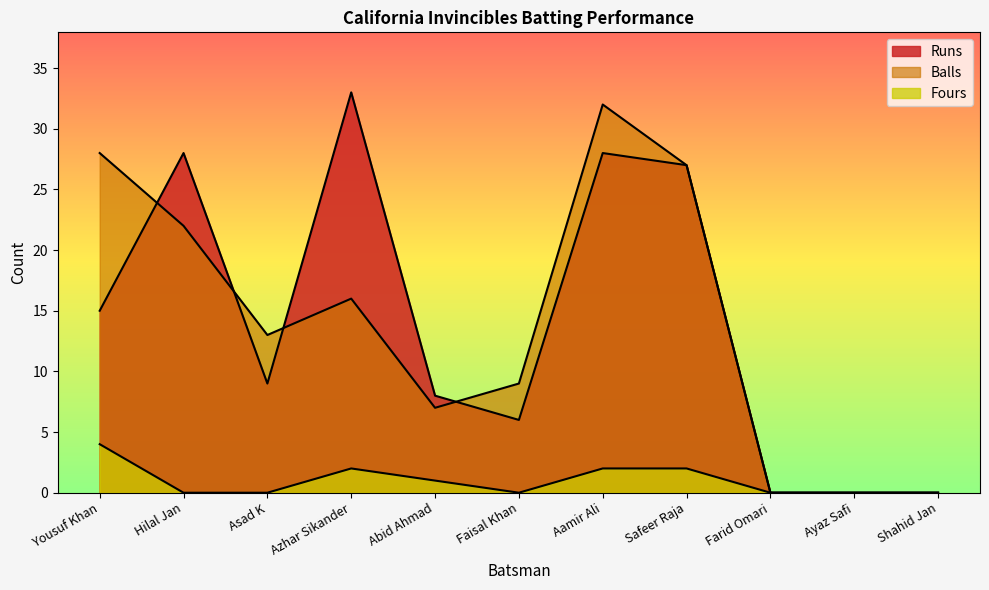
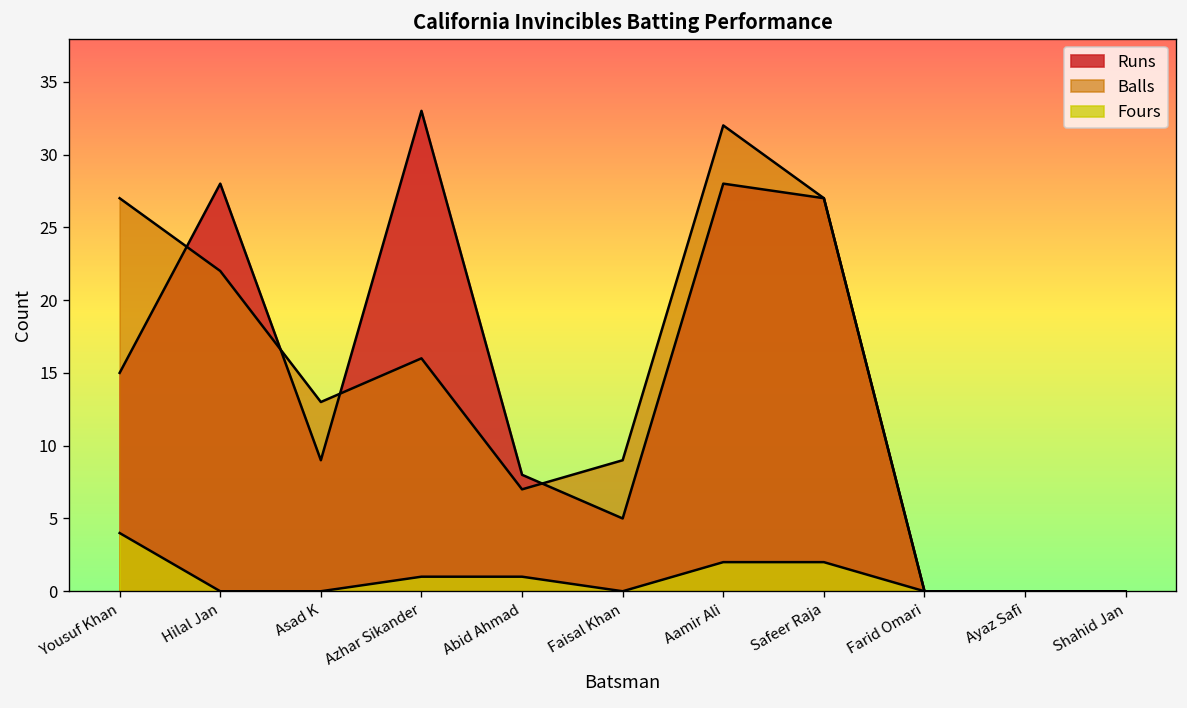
  {
    "Runs": {
      "Yousuf Khan": 15,
      "Hilal Jan": 28,
      "Asad K": 9,
      "Azhar Sikander": 33,
      "Abid Ahmad": 8,
-     "Faisal Khan": 6,
+     "Faisal Khan": 5,
      "Aamir Ali": 28
    },
    "Balls": {
-     "Yousuf Khan": 28,
+     "Yousuf Khan": 27,
      "Hilal Jan": 22,
      "Asad K": 13,
      "Azhar Sikander": 16,
      "Abid Ahmad": 7,
      "Faisal Khan": 9,
      "Aamir Ali": 32
    },
    "Fours": {
      "Yousuf Khan": 4,
      "Hilal Jan": 0,
      "Asad K": 0,
-     "Azhar Sikander": 2,
+     "Azhar Sikander": 1,
      "Abid Ahmad": 1,
      "Faisal Khan": 0,
      "Aamir Ali": 2,
      "Safeer Raja": 2
    }
  }
